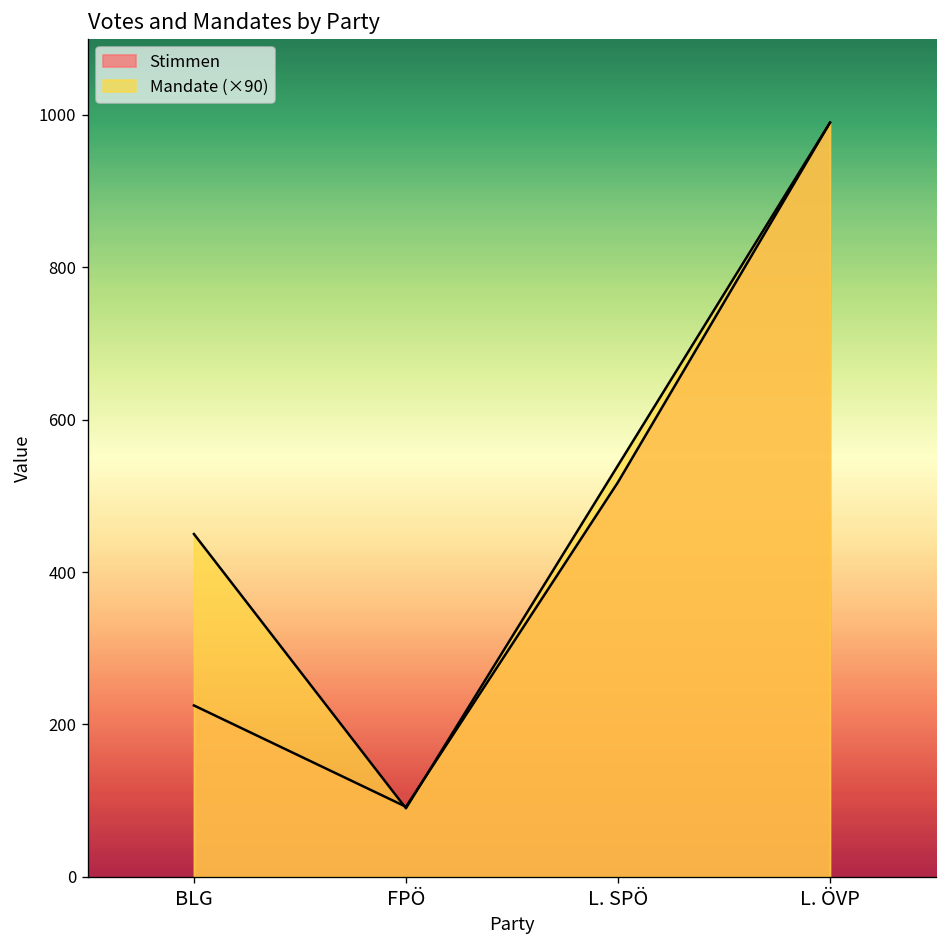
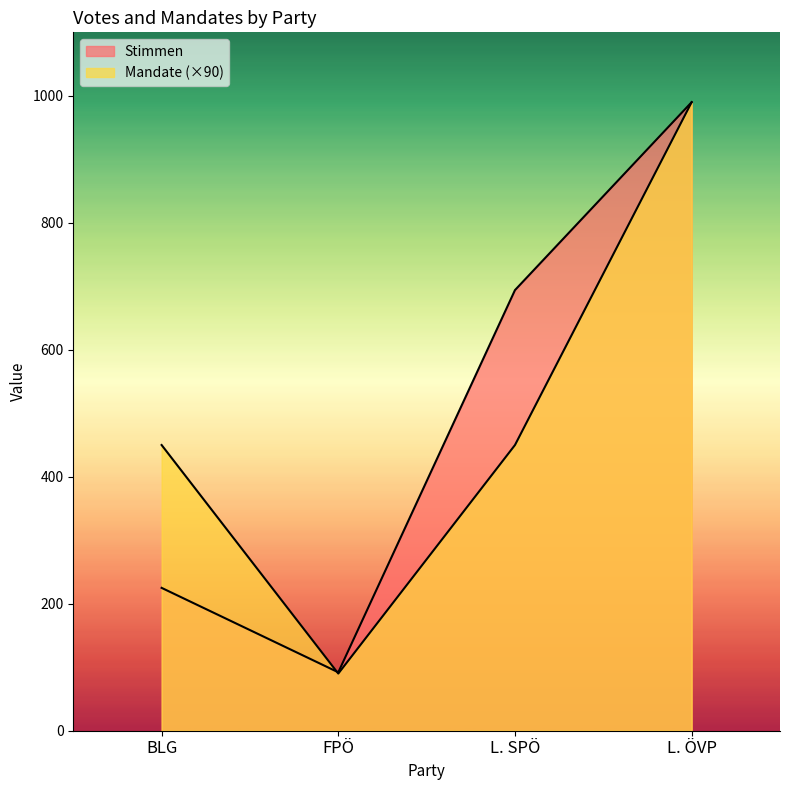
  {
    "Stimmen": {
      "BLG": 230,
-     "L. SPÖ": 520
+     "L. SPÖ": 690
    },
    "Mandate (×90)": {
      "BLG": 450,
-     "L. SPÖ": 540
+     "L. SPÖ": 450
    }
  }
